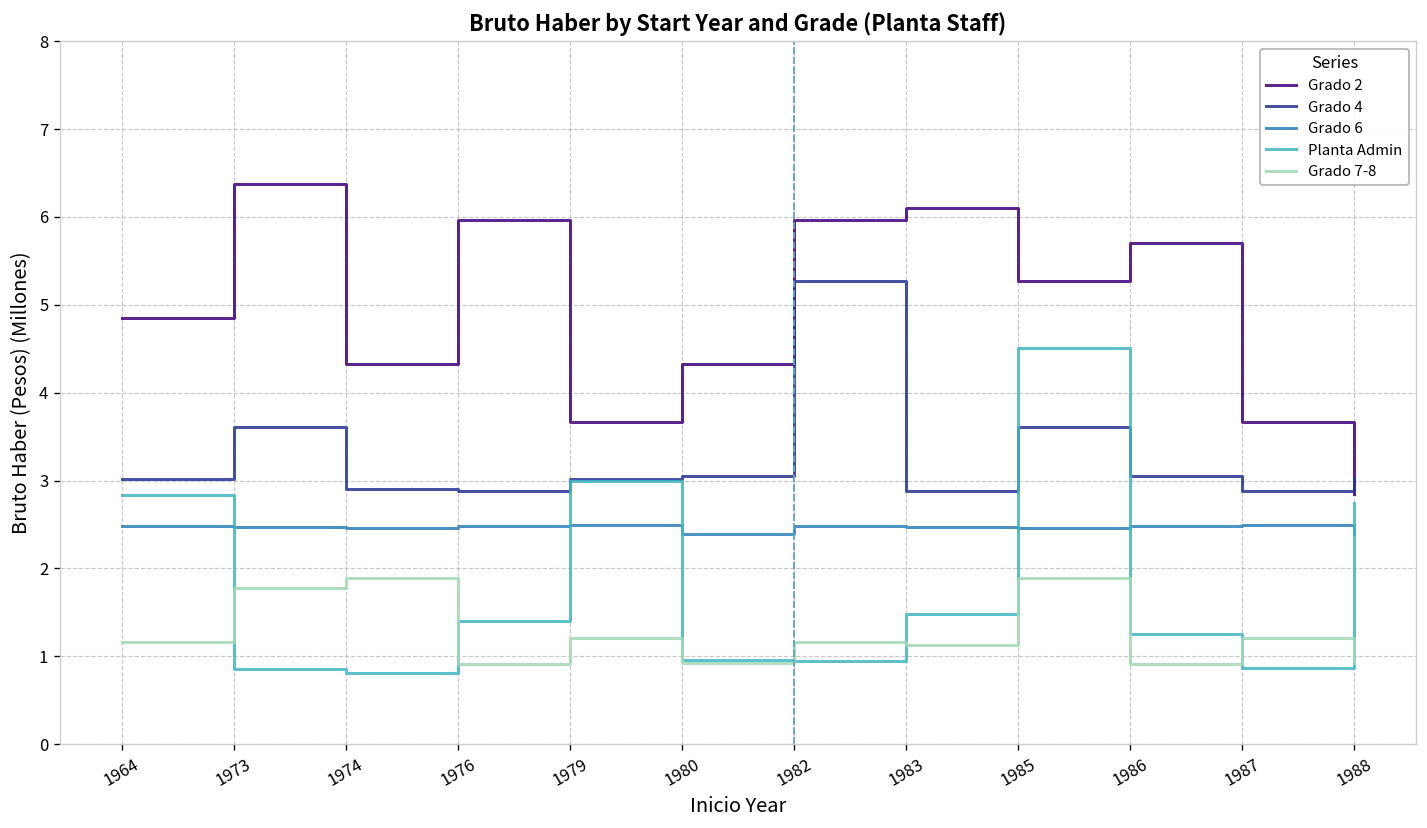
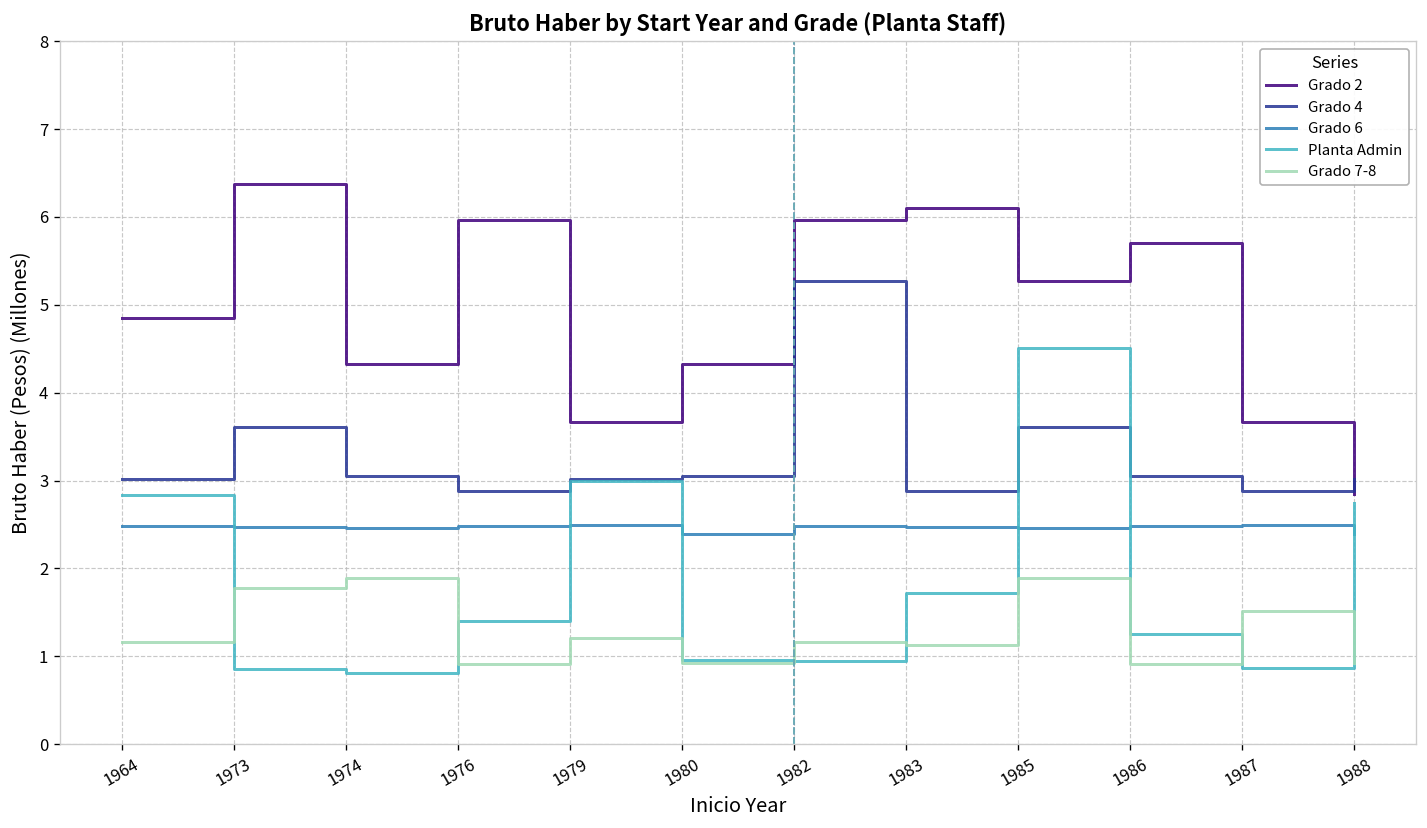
  {
    "Grado 2": {
      "1964": 4.9,
      "1973": 6.4,
      "1974": 4.3,
      "1976": 6.0,
      "1979": 3.7,
      "1980": 4.3,
      "1982": 6.0,
      "1983": 6.1,
      "1985": 5.3,
      "1986": 5.7,
      "1987": 3.7,
      "1988": 2.8
    },
    "Grado 4": {
      "1964": 3.0,
      "1973": 3.6,
-     "1974": 2.9,
+     "1974": 3.1,
      "1976": 2.9,
      "1980": 3.1,
      "1982": 5.3,
      "1983": 2.9,
      "1985": 3.6,
      "1986": 3.1,
      "1987": 2.9,
      "1988": 3.0
    },
    "Grado 6": {
      "1964": 2.5,
      "1973": 2.5,
      "1974": 2.5,
      "1976": 2.5,
      "1979": 2.5,
      "1980": 2.4,
      "1982": 2.5,
      "1983": 2.5,
      "1985": 2.5,
      "1986": 2.5,
      "1987": 2.5,
      "1988": 2.4
    },
    "Planta Admin": {
      "1964": 2.8,
      "1973": 0.9,
      "1974": 0.8,
      "1976": 1.4,
      "1980": 1.0,
      "1982": 0.9,
-     "1983": 1.5,
+     "1983": 1.7,
      "1985": 4.5,
      "1986": 1.3,
      "1987": 0.9,
      "1988": 2.7
    },
    "Grado 7-8": {
      "1964": 1.2,
      "1973": 1.8,
      "1974": 1.9,
      "1976": 0.9,
      "1979": 1.2,
      "1980": 0.9,
      "1982": 1.2,
      "1983": 1.1,
      "1985": 1.9,
      "1986": 0.9,
-     "1987": 1.2,
+     "1987": 1.5,
      "1988": 0.9
    }
  }
